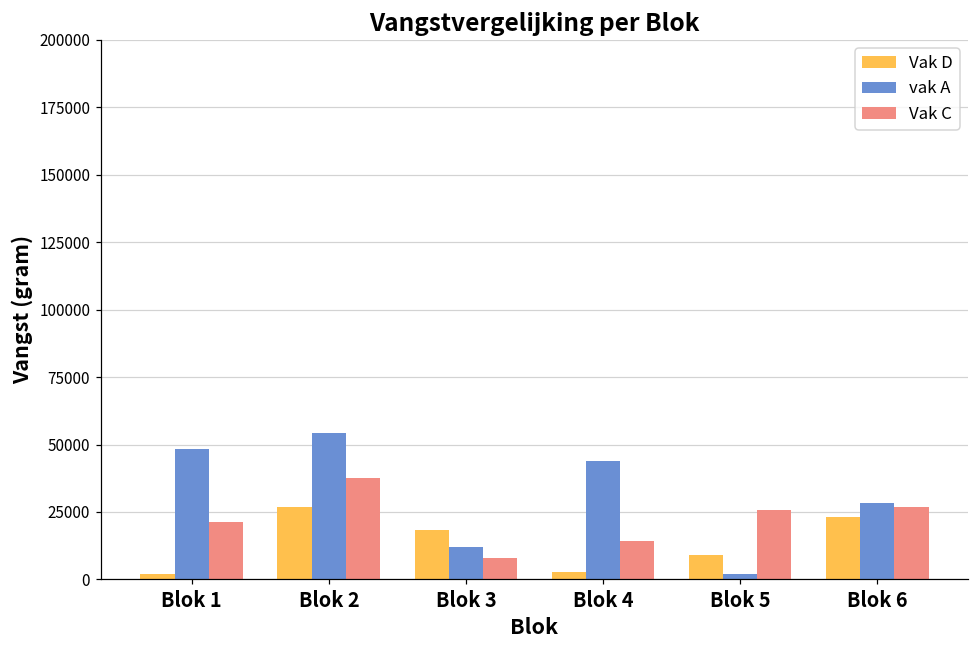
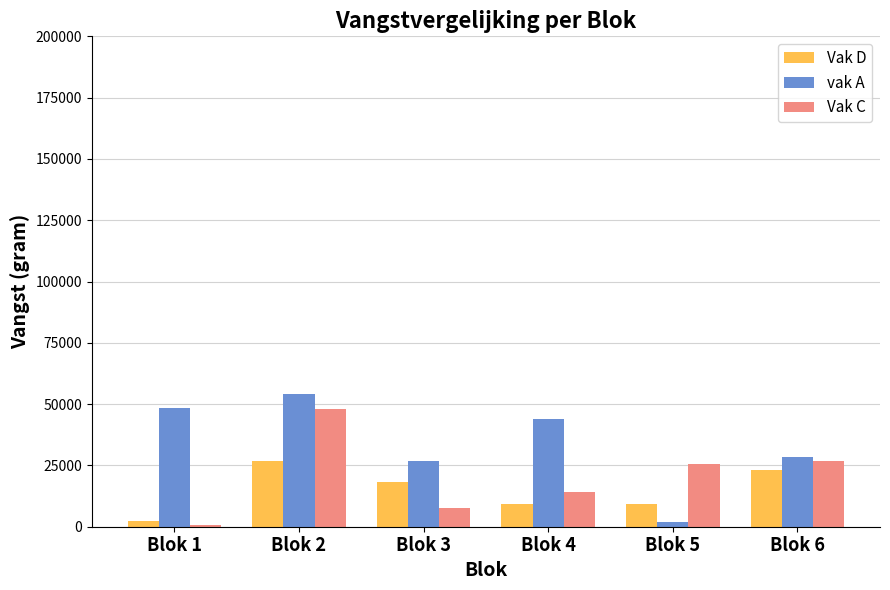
  {
    "Vak D": {
      "Blok 1": 2000,
      "Blok 2": 27000,
      "Blok 3": 18000,
-     "Blok 4": 3000,
+     "Blok 4": 9000,
      "Blok 5": 9000,
      "Blok 6": 23000
    },
    "vak A": {
      "Blok 1": 48000,
      "Blok 2": 54000,
-     "Blok 3": 12000,
+     "Blok 3": 27000,
      "Blok 4": 44000,
      "Blok 5": 2000,
      "Blok 6": 28000
    },
    "Vak C": {
-     "Blok 1": 21000,
-     "Blok 2": 38000,
+     "Blok 1": 1000,
+     "Blok 2": 48000,
      "Blok 3": 8000,
      "Blok 4": 14000,
      "Blok 5": 26000,
      "Blok 6": 27000
    }
  }
